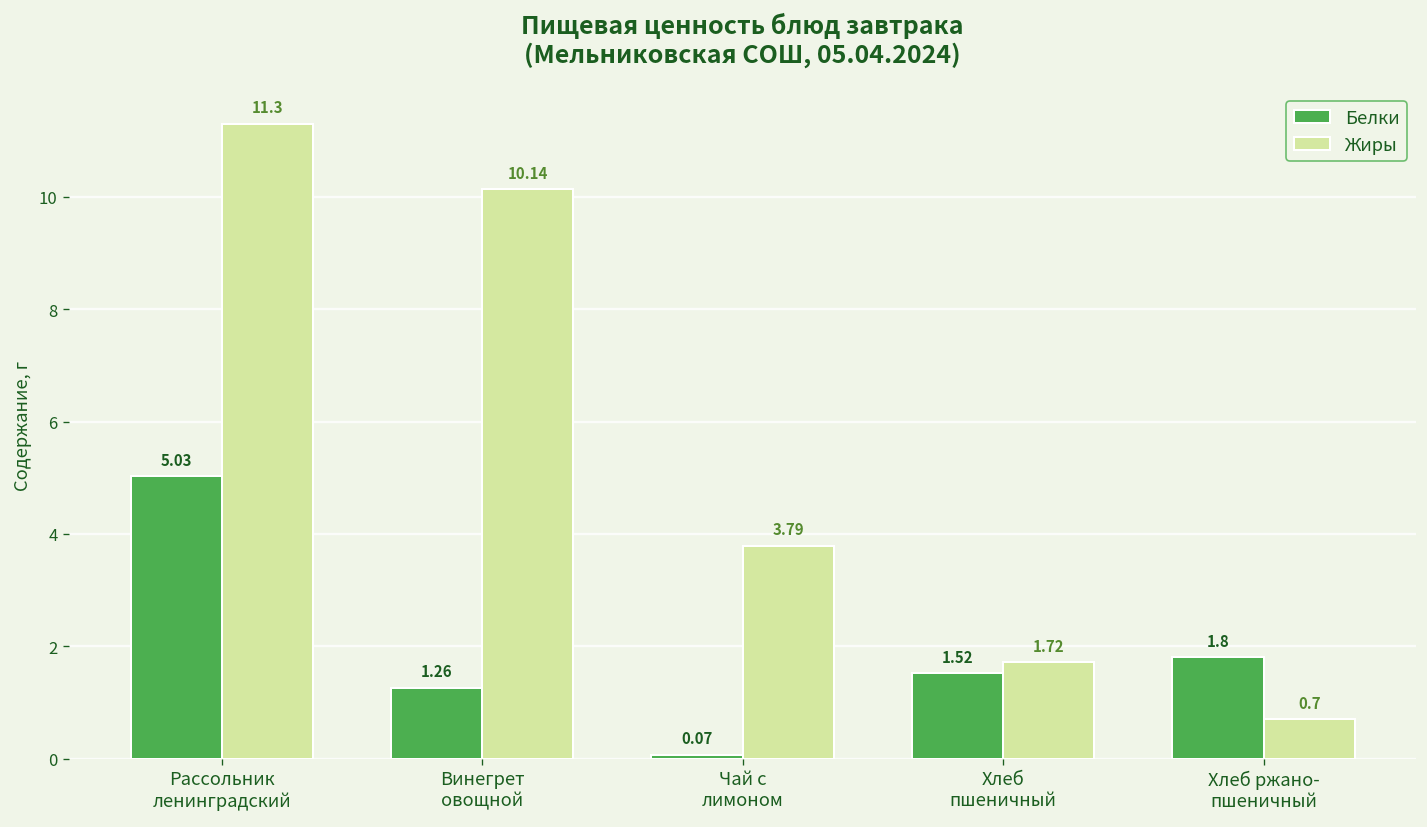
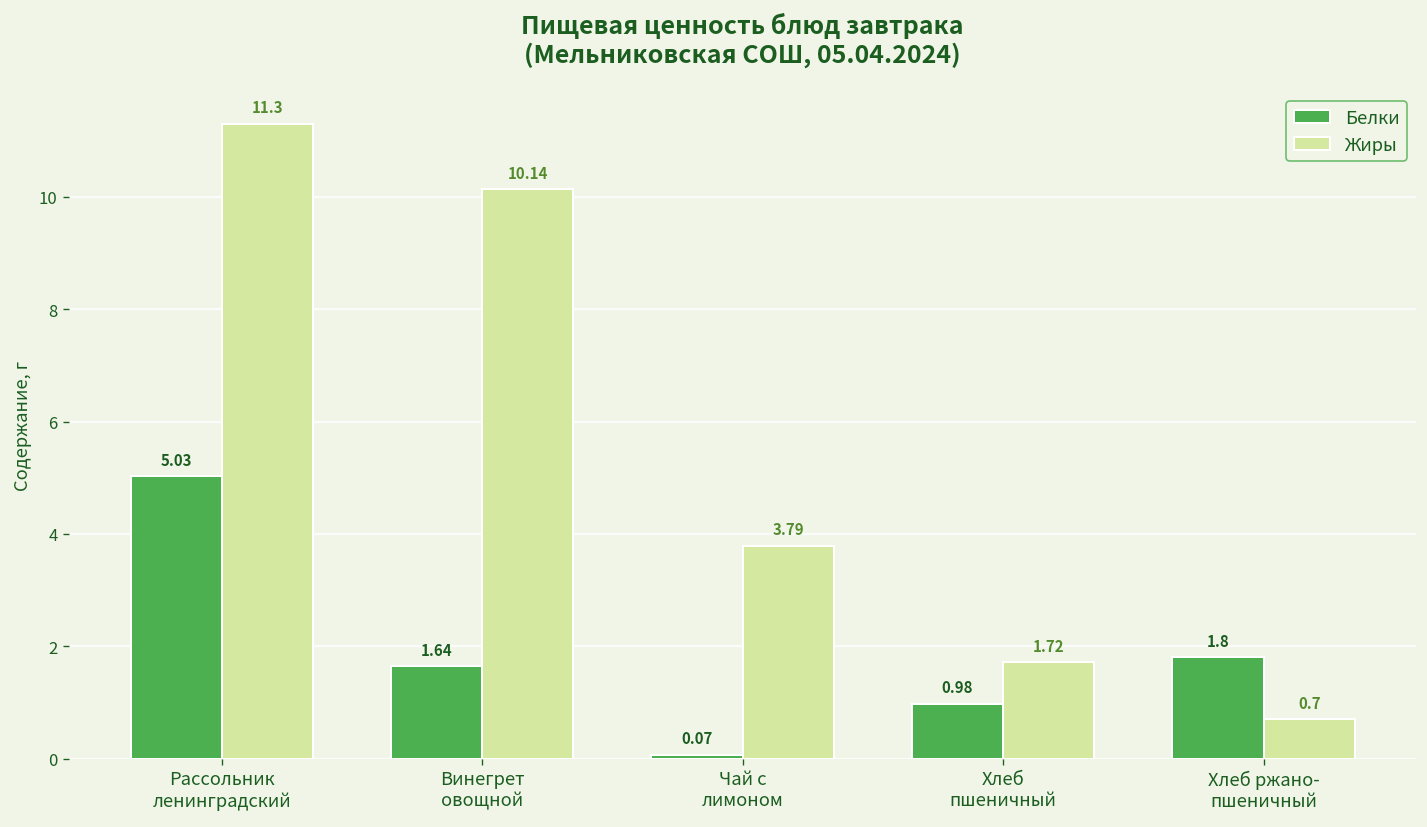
  {
    "Белки": {
      "Рассольник ленинградский": 5.03,
-     "Винегрет овощной": 1.26,
+     "Винегрет овощной": 1.64,
      "Чай с лимоном": 0.07,
-     "Хлеб пшеничный": 1.52,
+     "Хлеб пшеничный": 0.98,
      "Хлеб ржано- пшеничный": 1.8
    },
    "Жиры": {
      "Рассольник ленинградский": 11.3,
      "Винегрет овощной": 10.14,
      "Чай с лимоном": 3.79,
      "Хлеб пшеничный": 1.72,
      "Хлеб ржано- пшеничный": 0.7
    }
  }
